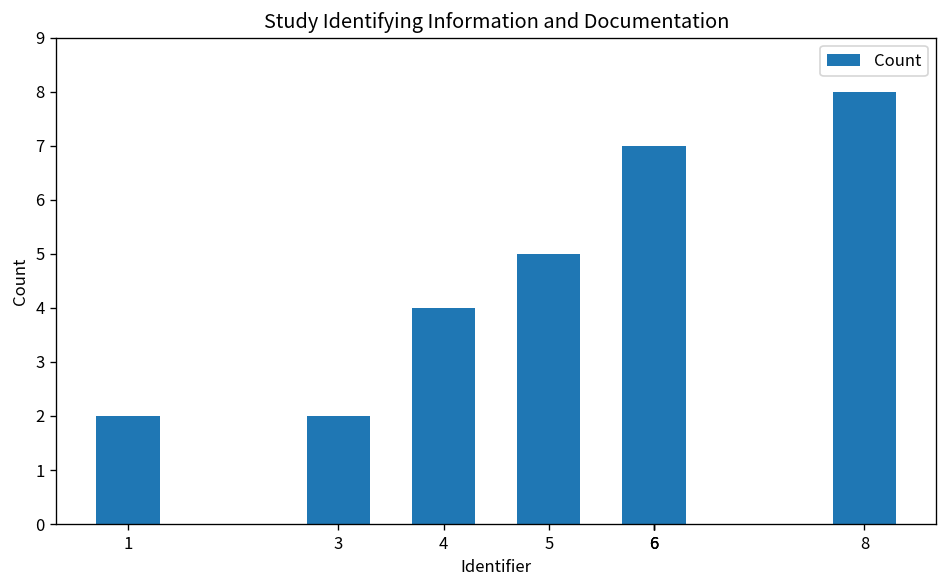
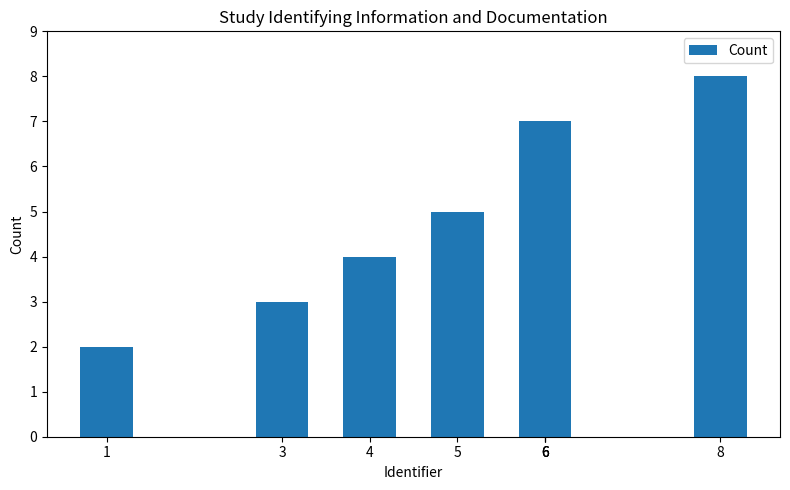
  {
    "1": 2,
-   "3": 2,
+   "3": 3,
    "4": 4,
    "5": 5,
    "8": 8
  }
